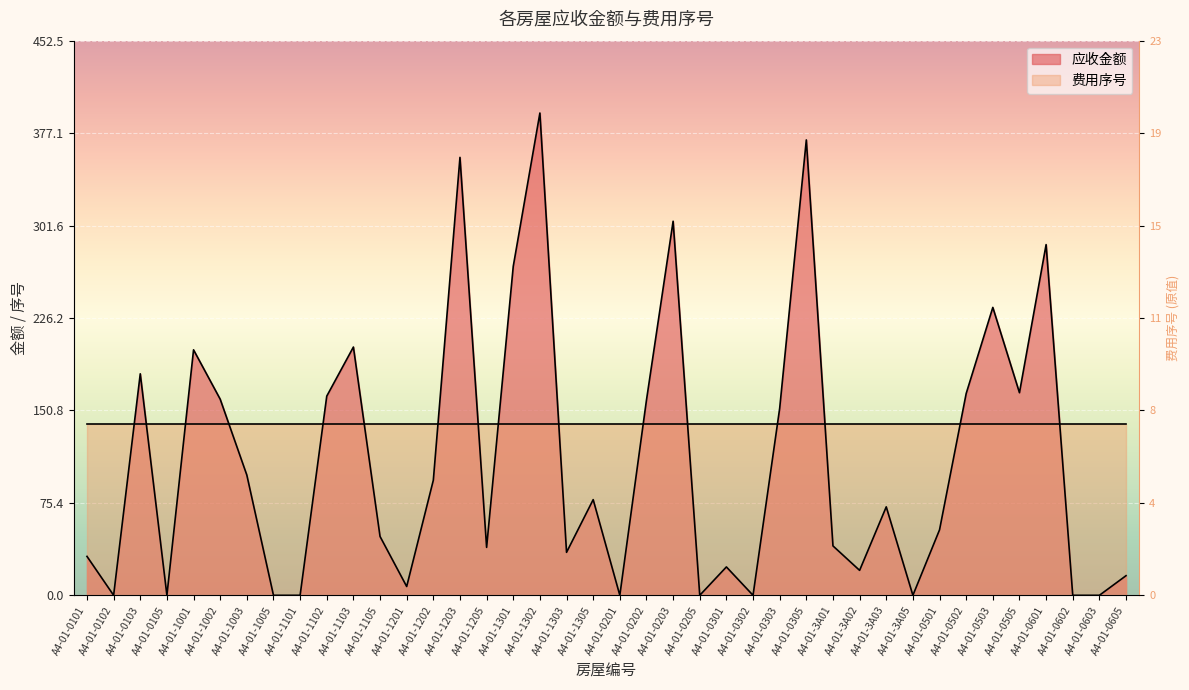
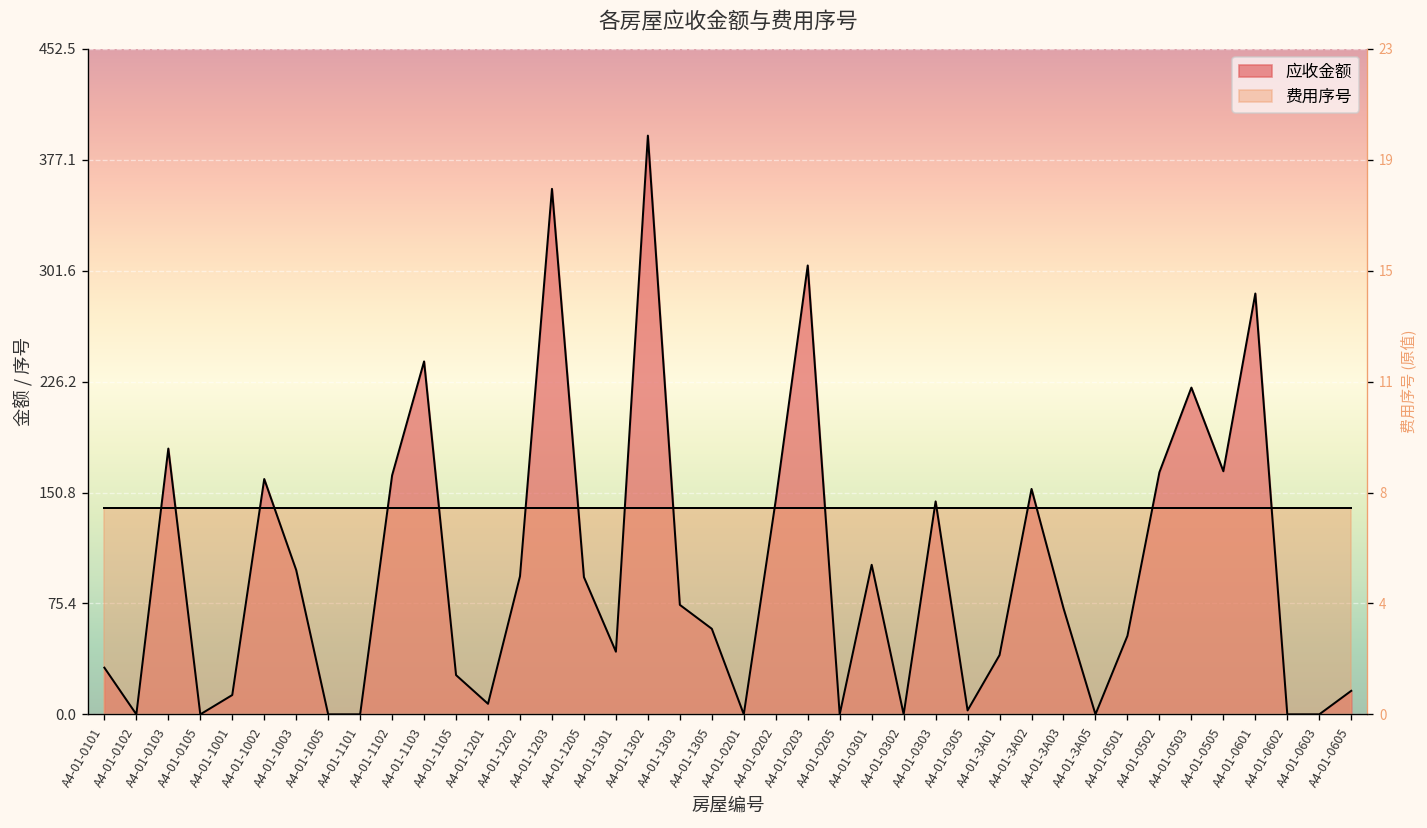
  {
    "应收金额": {
      "A4-01-0101": 32,
      "A4-01-0102": 0,
      "A4-01-0103": 181,
      "A4-01-0105": 0,
-     "A4-01-1001": 200,
+     "A4-01-1001": 13,
      "A4-01-1002": 160,
      "A4-01-1003": 98,
      "A4-01-1005": 0,
      "A4-01-1101": 0,
      "A4-01-1102": 163,
-     "A4-01-1103": 203,
-     "A4-01-1105": 48,
+     "A4-01-1103": 240,
+     "A4-01-1105": 27,
      "A4-01-1201": 7,
      "A4-01-1202": 94,
      "A4-01-1203": 357,
-     "A4-01-1205": 39,
-     "A4-01-1301": 268,
+     "A4-01-1205": 93,
+     "A4-01-1301": 43,
      "A4-01-1302": 393,
-     "A4-01-1303": 35,
-     "A4-01-1305": 78,
+     "A4-01-1303": 74,
+     "A4-01-1305": 58,
      "A4-01-0201": 0,
-     "A4-01-0202": 159,
+     "A4-01-0202": 146,
      "A4-01-0203": 305,
      "A4-01-0205": 0,
-     "A4-01-0301": 23,
+     "A4-01-0301": 102,
      "A4-01-0302": 0,
-     "A4-01-0303": 153,
-     "A4-01-0305": 372,
+     "A4-01-0303": 145,
+     "A4-01-0305": 3,
      "A4-01-3A01": 40,
-     "A4-01-3A02": 20,
+     "A4-01-3A02": 153,
      "A4-01-3A03": 72,
      "A4-01-3A05": 0,
      "A4-01-0501": 53,
      "A4-01-0502": 165,
-     "A4-01-0503": 235,
+     "A4-01-0503": 222,
      "A4-01-0505": 165,
      "A4-01-0601": 286,
      "A4-01-0602": 0,
      "A4-01-0603": 0,
      "A4-01-0605": 16
    },
    "费用序号": {
      "A4-01-0101": 140,
      "A4-01-0102": 140,
      "A4-01-0103": 140,
      "A4-01-0105": 140,
      "A4-01-1001": 140,
      "A4-01-1002": 140,
      "A4-01-1003": 140,
      "A4-01-1005": 140,
      "A4-01-1101": 140,
      "A4-01-1102": 140,
      "A4-01-1103": 140,
      "A4-01-1105": 140,
      "A4-01-1201": 140,
      "A4-01-1202": 140,
      "A4-01-1203": 140,
      "A4-01-1205": 140,
      "A4-01-1301": 140,
      "A4-01-1302": 140,
      "A4-01-1303": 140,
      "A4-01-1305": 140,
      "A4-01-0201": 140,
      "A4-01-0202": 140,
      "A4-01-0203": 140,
      "A4-01-0205": 140,
      "A4-01-0301": 140,
      "A4-01-0302": 140,
      "A4-01-0303": 140,
      "A4-01-0305": 140,
      "A4-01-3A01": 140,
      "A4-01-3A02": 140,
      "A4-01-3A03": 140,
      "A4-01-3A05": 140,
      "A4-01-0501": 140,
      "A4-01-0502": 140,
      "A4-01-0503": 140,
      "A4-01-0505": 140,
      "A4-01-0601": 140,
      "A4-01-0602": 140,
      "A4-01-0603": 140,
      "A4-01-0605": 140
    }
  }
